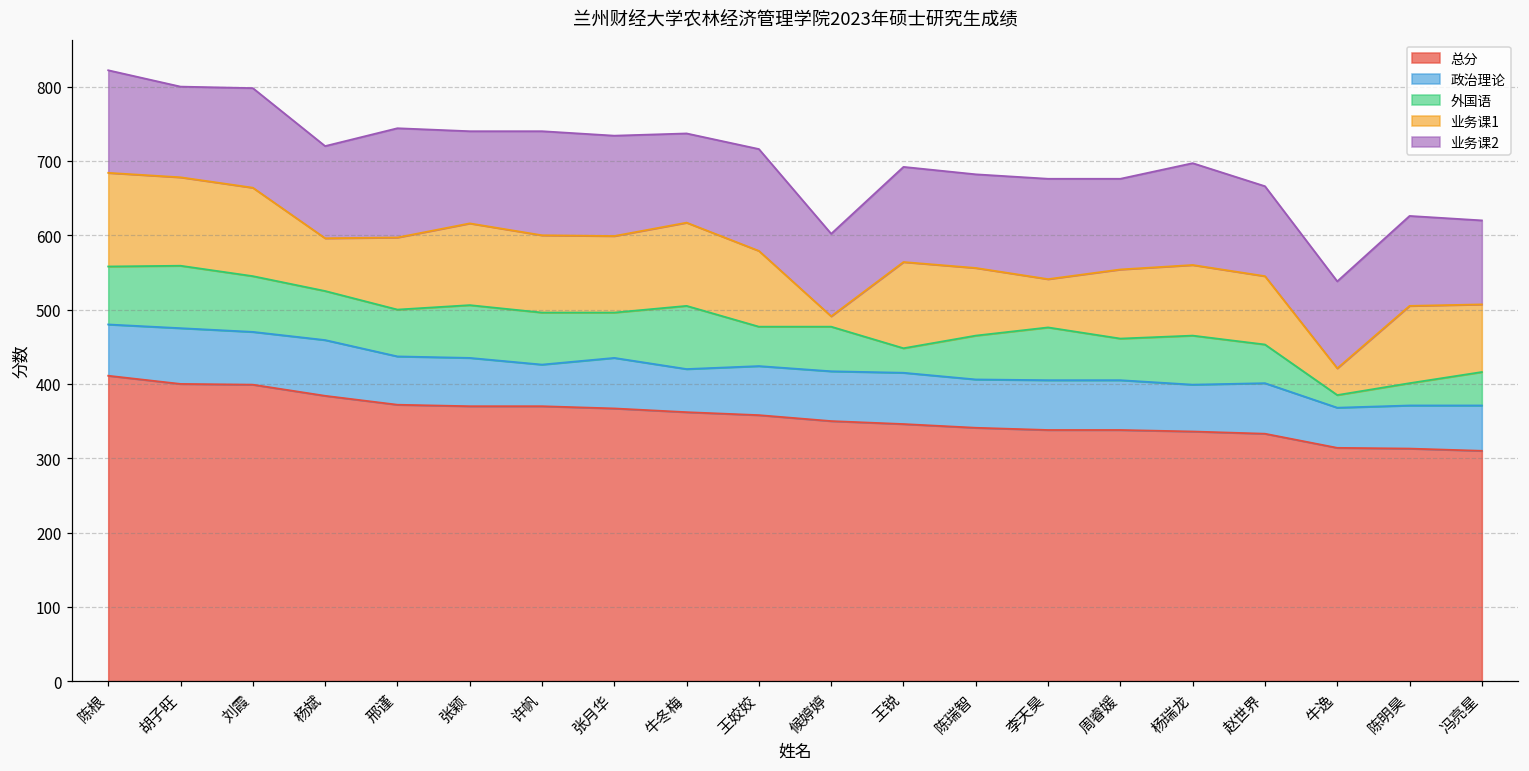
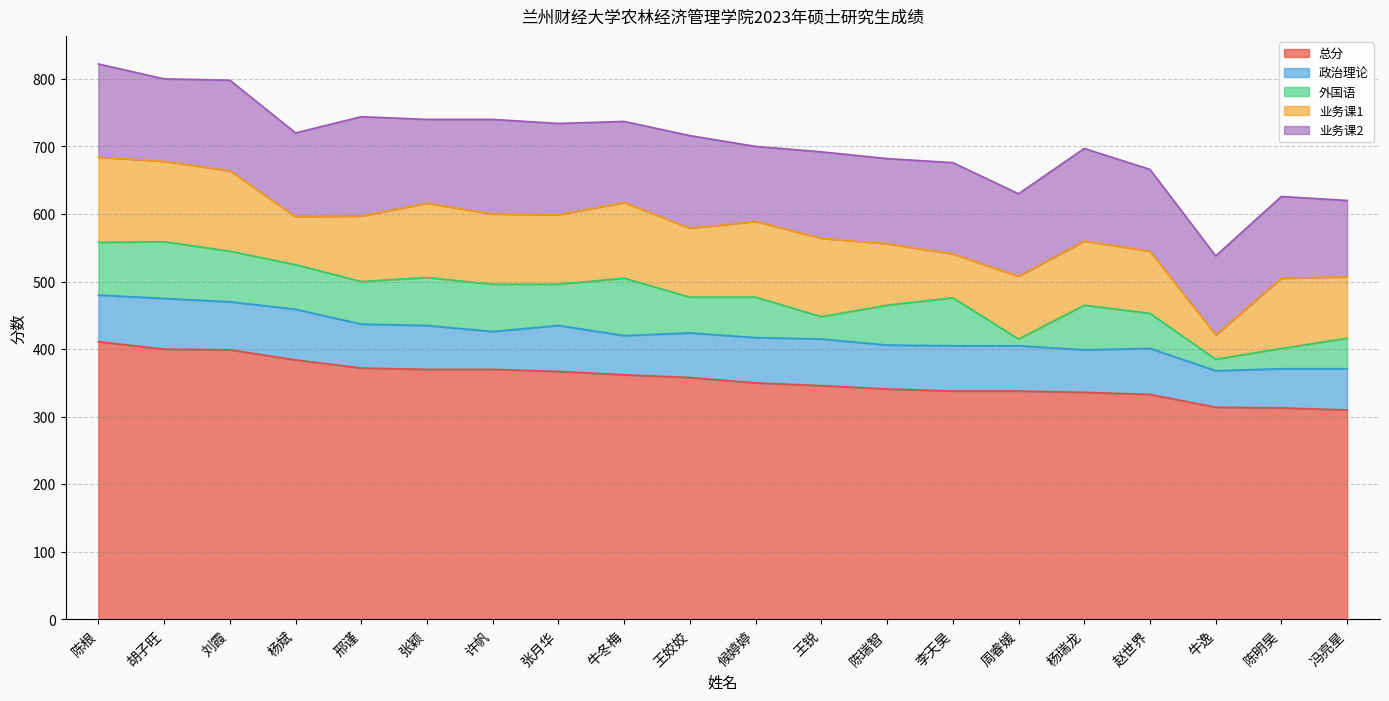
  {
    "总分": {
      "陈根": 410,
      "胡子旺": 400,
      "刘霞": 400,
      "杨斌": 380,
      "邢谨": 370,
      "张颖": 370,
      "许帆": 370,
      "张月华": 370,
      "牛冬梅": 360,
      "王姣姣": 360,
      "候婷婷": 350,
      "王锐": 350,
      "陈瑞智": 340,
      "李天昊": 340,
      "周睿媛": 340,
      "杨瑞龙": 340,
      "赵世界": 330,
      "牛逸": 310,
      "陈明昊": 310,
      "冯亮星": 310
    },
    "政治理论": {
      "陈根": 70,
      "胡子旺": 80,
      "刘霞": 70,
      "杨斌": 80,
      "邢谨": 70,
      "张颖": 70,
      "许帆": 60,
      "张月华": 70,
      "牛冬梅": 60,
      "王姣姣": 70,
      "候婷婷": 70,
      "王锐": 70,
      "陈瑞智": 70,
      "李天昊": 70,
      "周睿媛": 70,
      "杨瑞龙": 60,
      "赵世界": 70,
      "牛逸": 50,
      "陈明昊": 60,
      "冯亮星": 60
    },
    "外国语": {
      "陈根": 80,
      "胡子旺": 80,
      "刘霞": 80,
      "杨斌": 70,
      "邢谨": 60,
      "张颖": 70,
      "许帆": 70,
      "张月华": 60,
      "牛冬梅": 90,
      "王姣姣": 50,
      "候婷婷": 60,
      "王锐": 30,
      "陈瑞智": 60,
      "李天昊": 70,
-     "周睿媛": 60,
+     "周睿媛": 10,
      "杨瑞龙": 70,
      "赵世界": 50,
      "牛逸": 20,
      "陈明昊": 30,
      "冯亮星": 50
    },
    "业务课1": {
      "陈根": 130,
      "胡子旺": 120,
      "刘霞": 120,
      "杨斌": 70,
      "邢谨": 100,
      "张颖": 110,
      "许帆": 100,
      "张月华": 100,
      "牛冬梅": 110,
      "王姣姣": 100,
-     "候婷婷": 10,
+     "候婷婷": 110,
      "王锐": 120,
      "陈瑞智": 90,
      "李天昊": 70,
      "周睿媛": 90,
      "杨瑞龙": 100,
      "赵世界": 90,
      "牛逸": 40,
      "陈明昊": 100,
      "冯亮星": 90
    },
    "业务课2": {
      "陈根": 140,
      "胡子旺": 120,
      "刘霞": 130,
      "杨斌": 120,
      "邢谨": 150,
      "张颖": 120,
      "许帆": 140,
      "张月华": 140,
      "牛冬梅": 120,
      "王姣姣": 140,
      "候婷婷": 110,
      "王锐": 130,
      "陈瑞智": 130,
      "李天昊": 140,
      "周睿媛": 120,
      "杨瑞龙": 140,
      "赵世界": 120,
      "牛逸": 120,
      "陈明昊": 120,
      "冯亮星": 110
    }
  }
